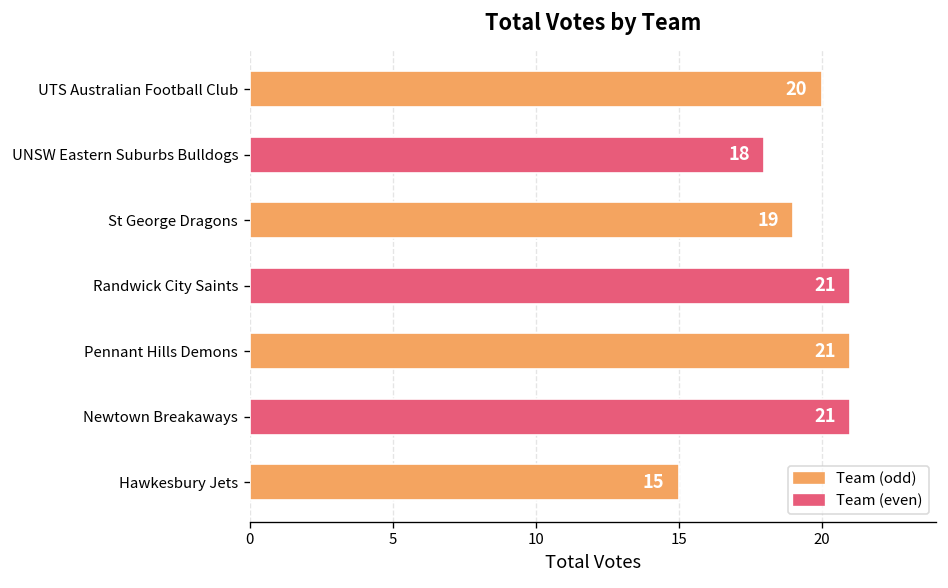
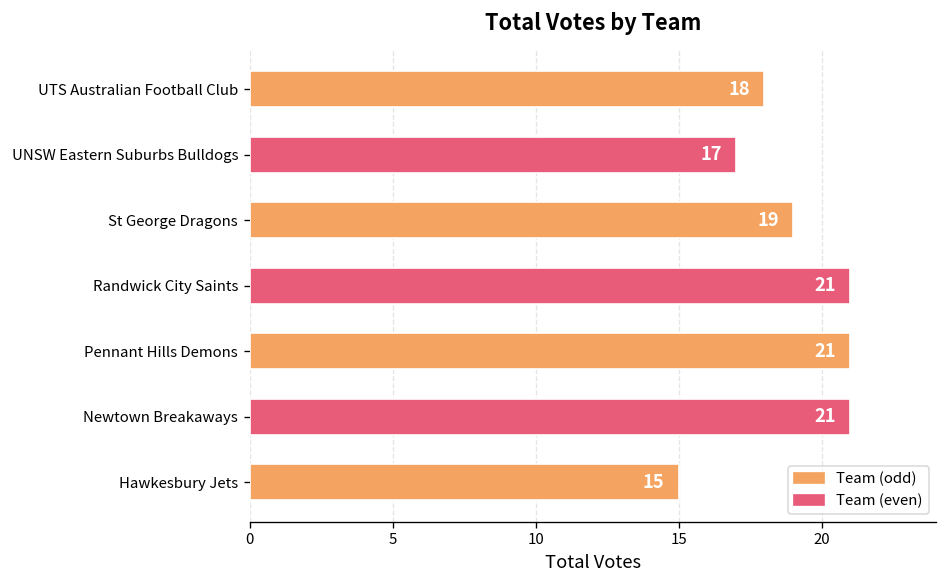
  {
-   "UTS Australian Football Club": 20,
-   "UNSW Eastern Suburbs Bulldogs": 18,
+   "UTS Australian Football Club": 18,
+   "UNSW Eastern Suburbs Bulldogs": 17,
    "St George Dragons": 19,
    "Randwick City Saints": 21,
    "Pennant Hills Demons": 21,
    "Newtown Breakaways": 21,
    "Hawkesbury Jets": 15
  }
